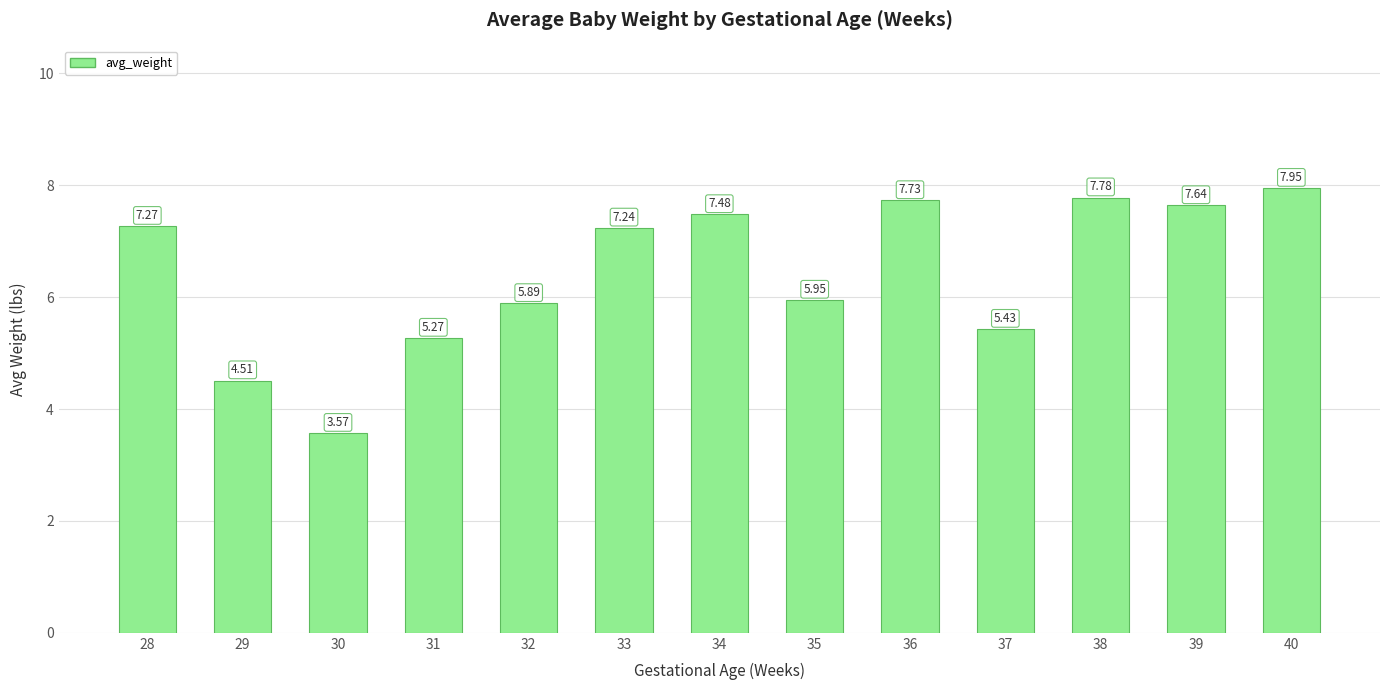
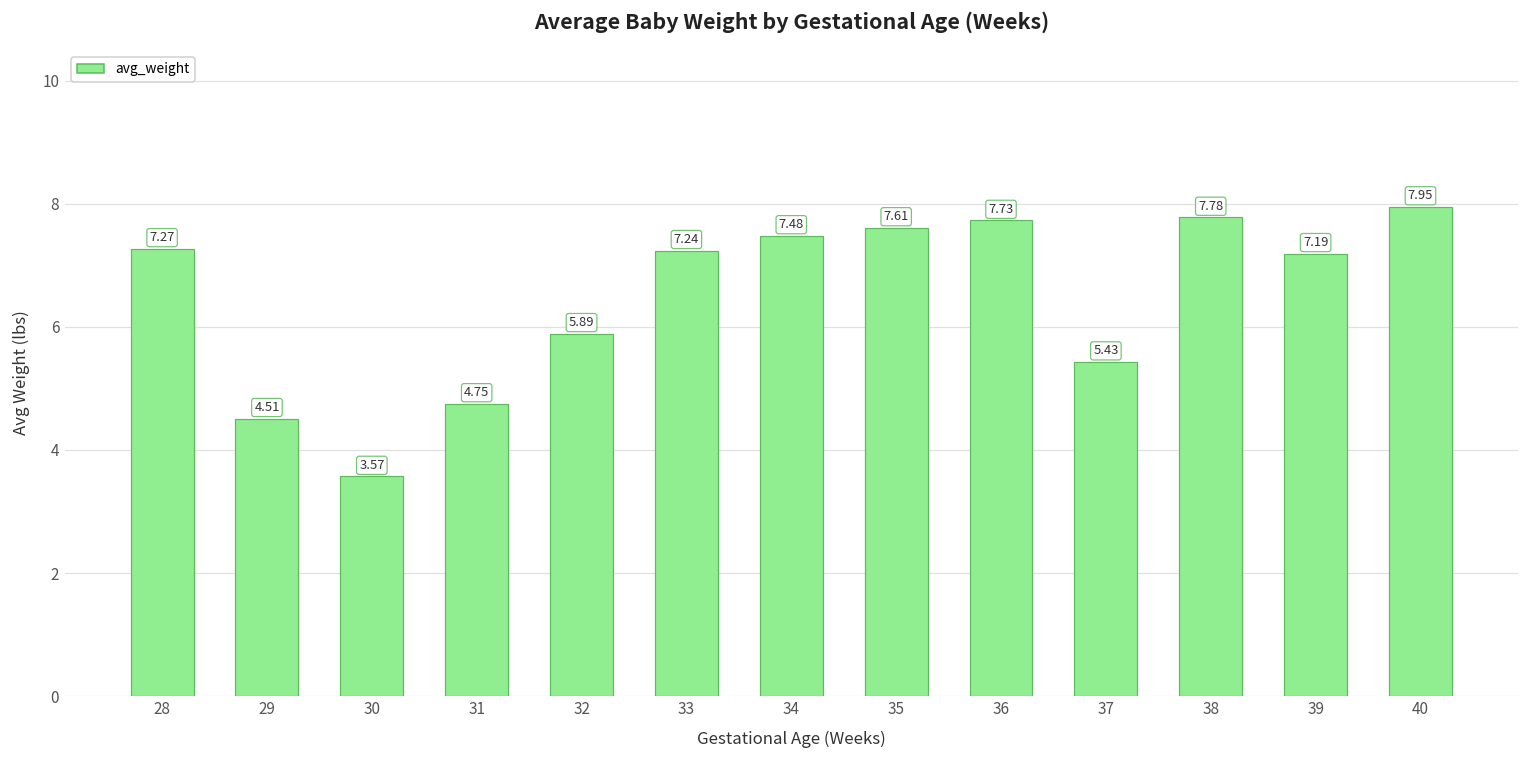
  {
-   "31": 5.27,
-   "35": 5.95,
-   "39": 7.64
+   "31": 4.75,
+   "35": 7.61,
+   "39": 7.19
  }
